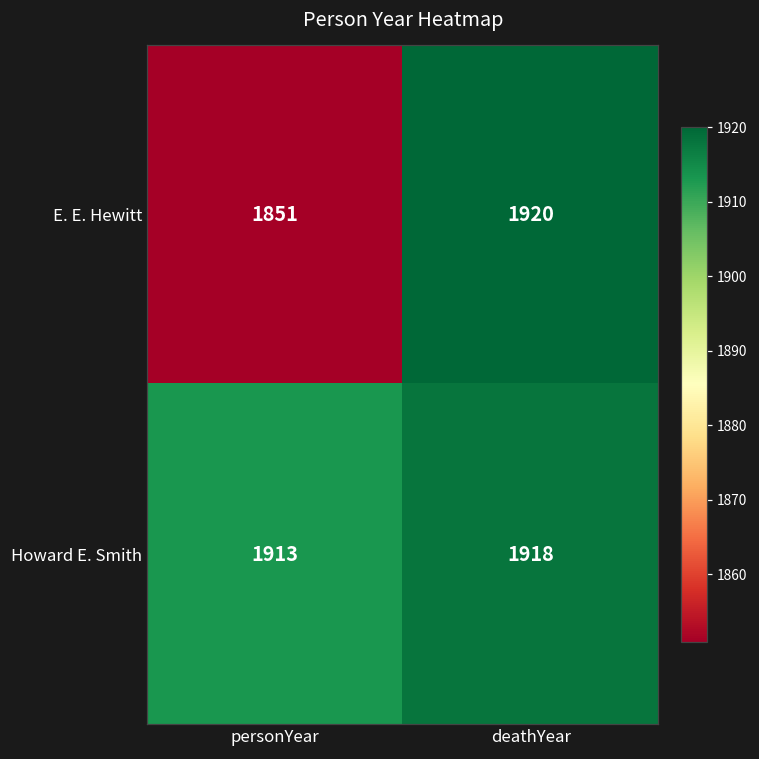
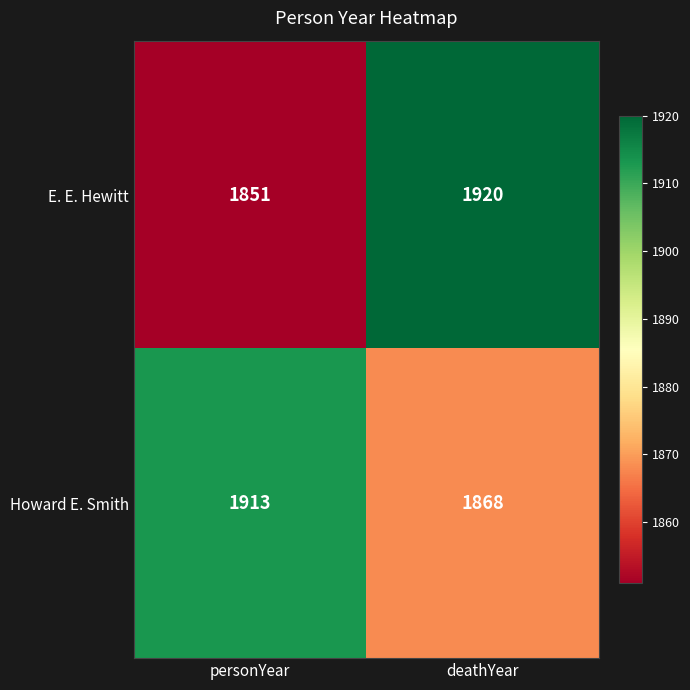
  {
    "E. E. Hewitt": {
      "personYear": 1851,
      "deathYear": 1920
    },
    "Howard E. Smith": {
      "personYear": 1913,
-     "deathYear": 1918
+     "deathYear": 1868
    }
  }
